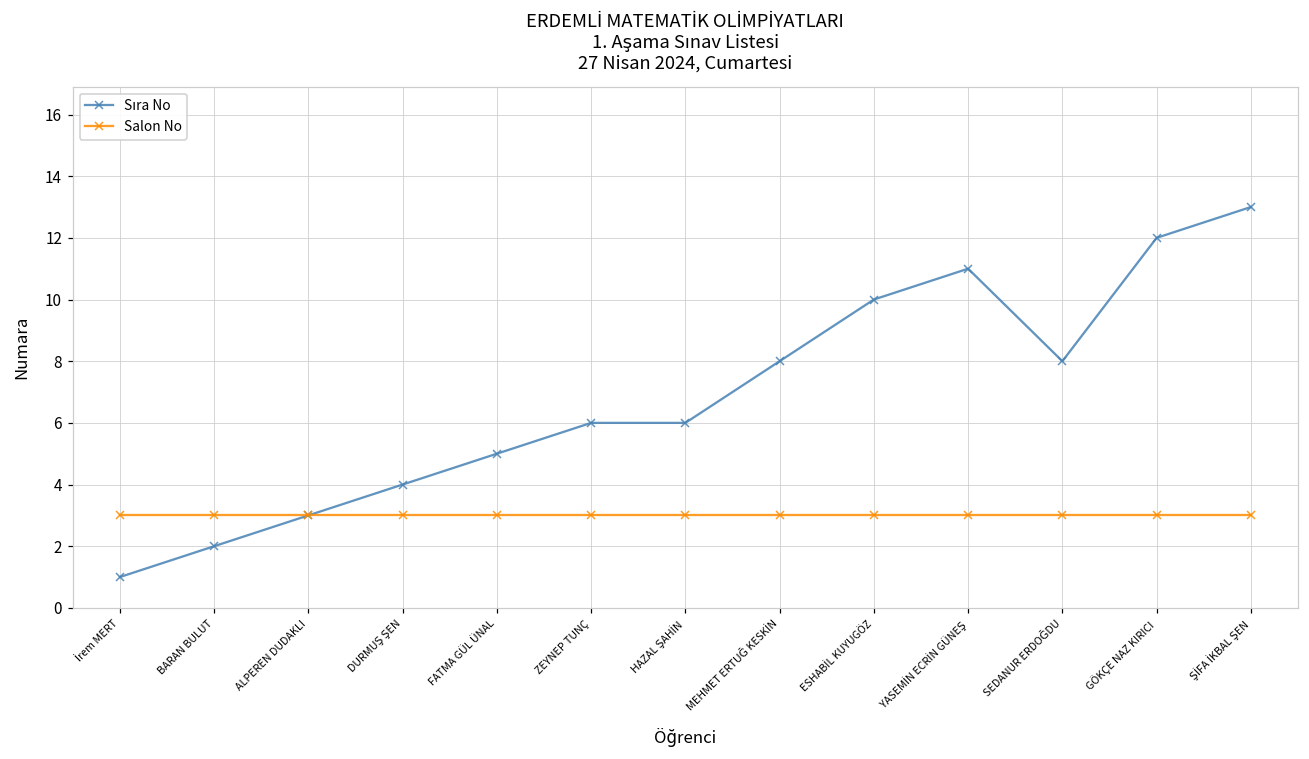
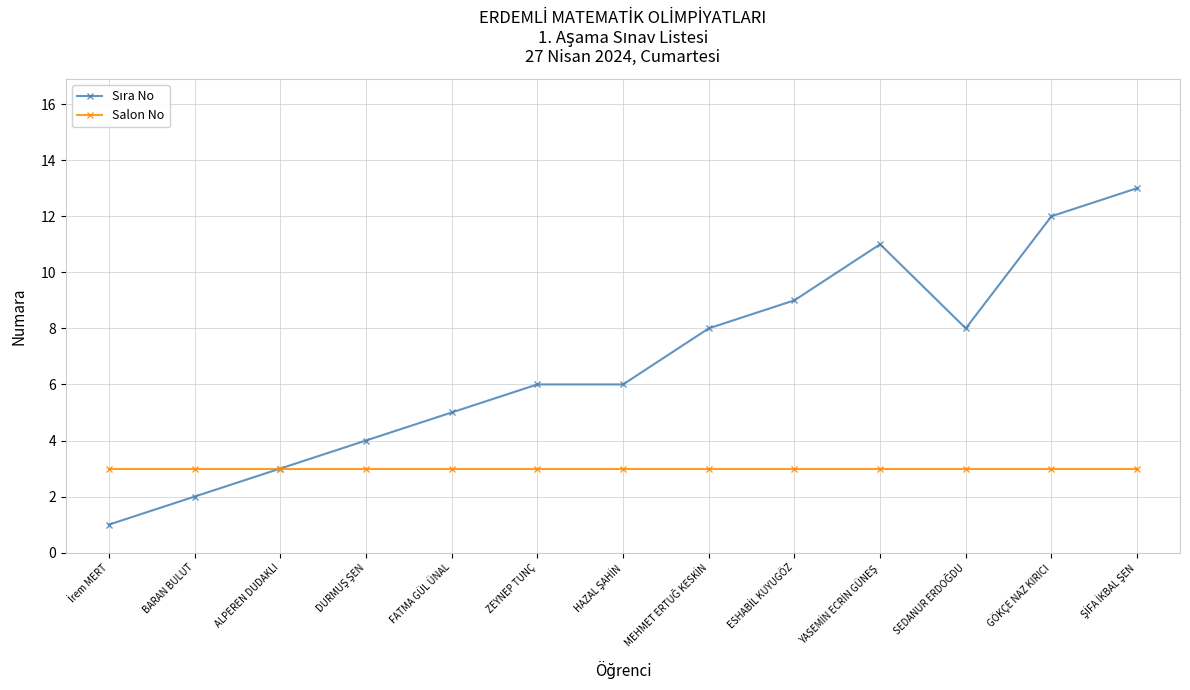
  {
    "Sıra No": {
      "İrem MERT": 1,
      "BARAN BULUT": 2,
      "DURMUŞ ŞEN": 4,
      "FATMA GÜL ÜNAL": 5,
      "ZEYNEP TUNÇ": 6,
      "HAZAL ŞAHİN": 6,
      "MEHMET ERTUĞ KESKİN": 8,
-     "ESHABİL KUYUGÖZ": 10,
+     "ESHABİL KUYUGÖZ": 9,
      "YASEMİN ECRİN GÜNEŞ": 11,
      "SEDANUR ERDOĞDU": 8,
      "GÖKÇE NAZ KIRICI": 12,
      "ŞİFA İKBAL ŞEN": 13
    },
    "Salon No": {
      "İrem MERT": 3,
      "BARAN BULUT": 3,
      "DURMUŞ ŞEN": 3,
      "FATMA GÜL ÜNAL": 3,
      "ZEYNEP TUNÇ": 3,
      "HAZAL ŞAHİN": 3,
      "MEHMET ERTUĞ KESKİN": 3,
      "ESHABİL KUYUGÖZ": 3,
      "YASEMİN ECRİN GÜNEŞ": 3,
      "SEDANUR ERDOĞDU": 3,
      "GÖKÇE NAZ KIRICI": 3,
      "ŞİFA İKBAL ŞEN": 3
    }
  }
